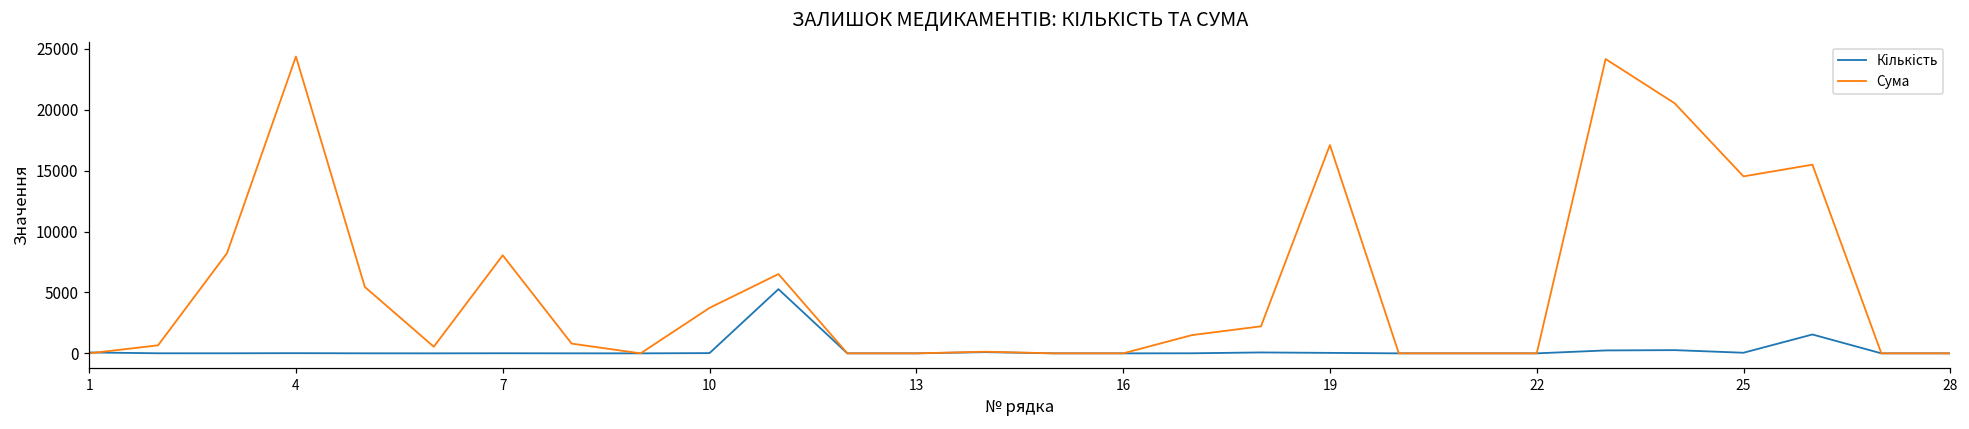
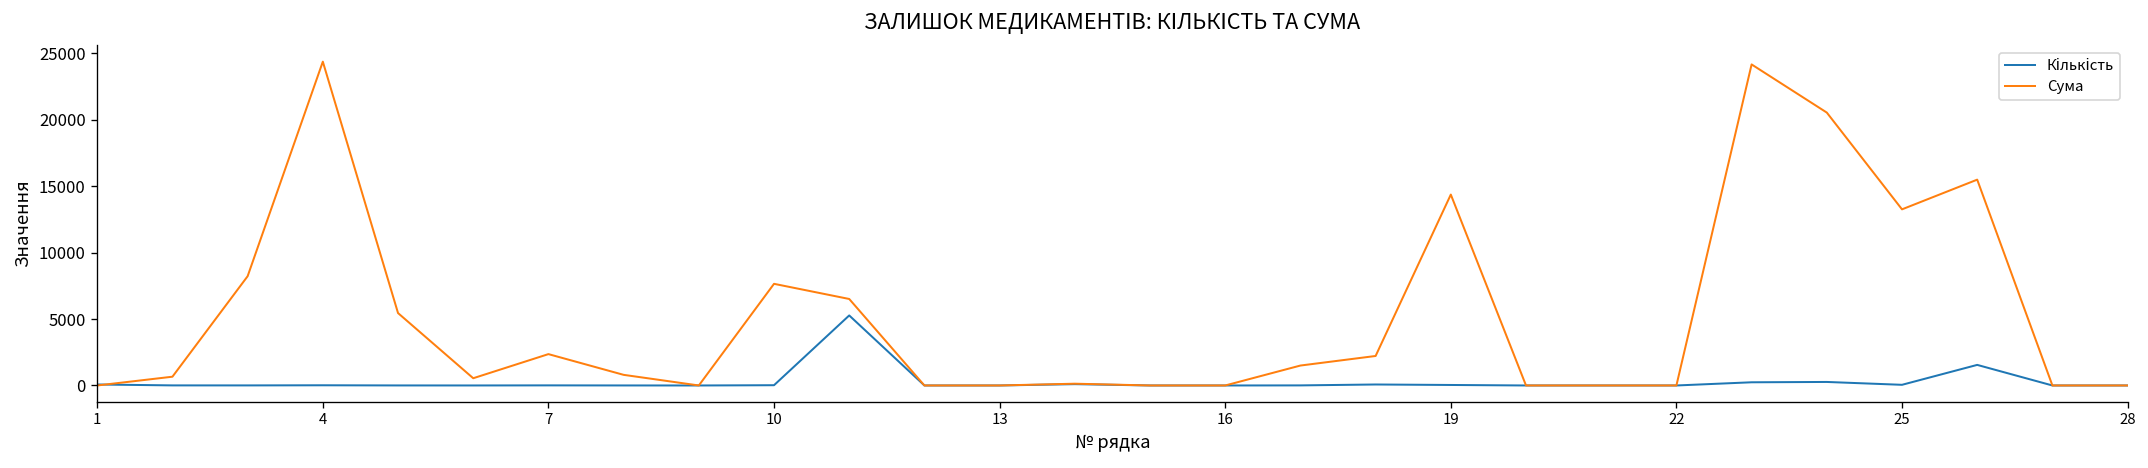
  {
    "Кількість": {
      "4": 0,
      "7": 0,
      "10": 0,
      "19": 0,
      "25": 100
    },
    "Сума": {
      "4": 24400,
-     "7": 8100,
-     "10": 3700,
-     "19": 17100,
-     "25": 14500
+     "7": 2400,
+     "10": 7700,
+     "19": 14400,
+     "25": 13300
    }
  }
